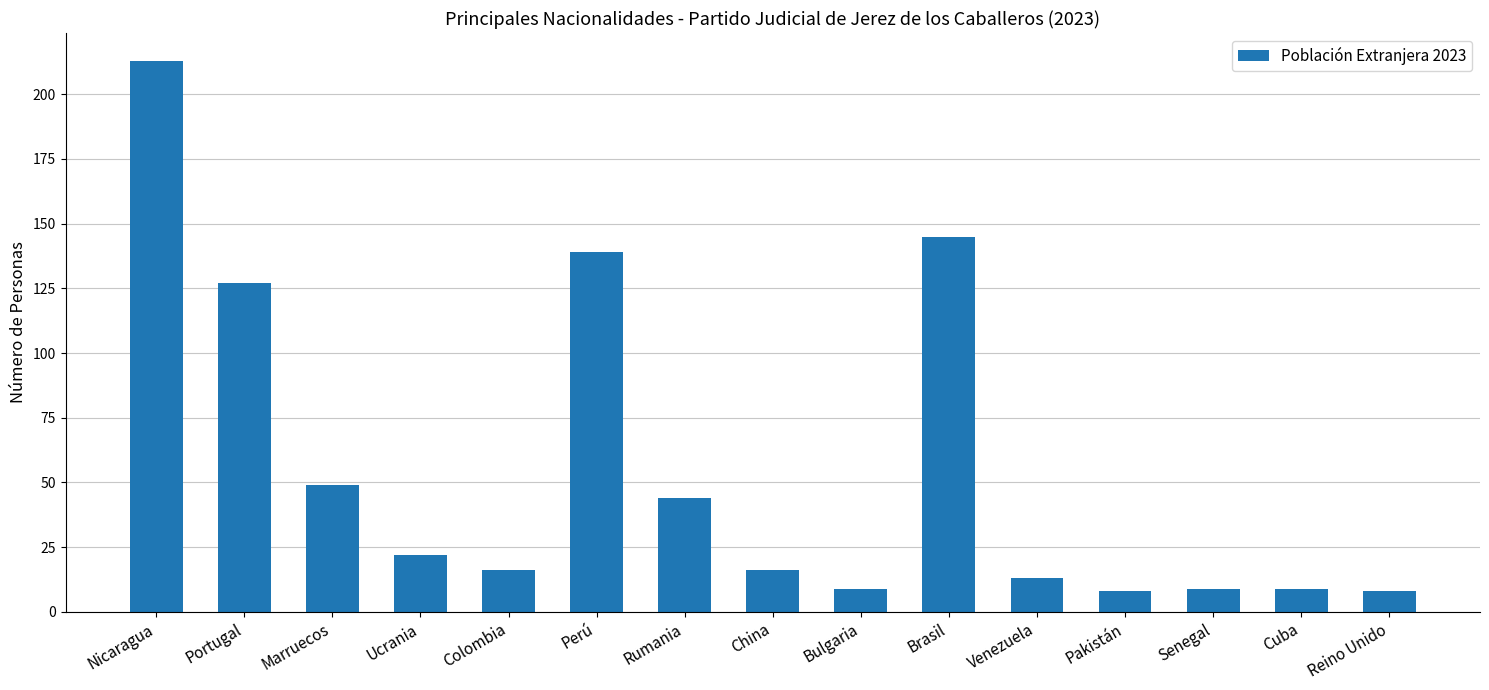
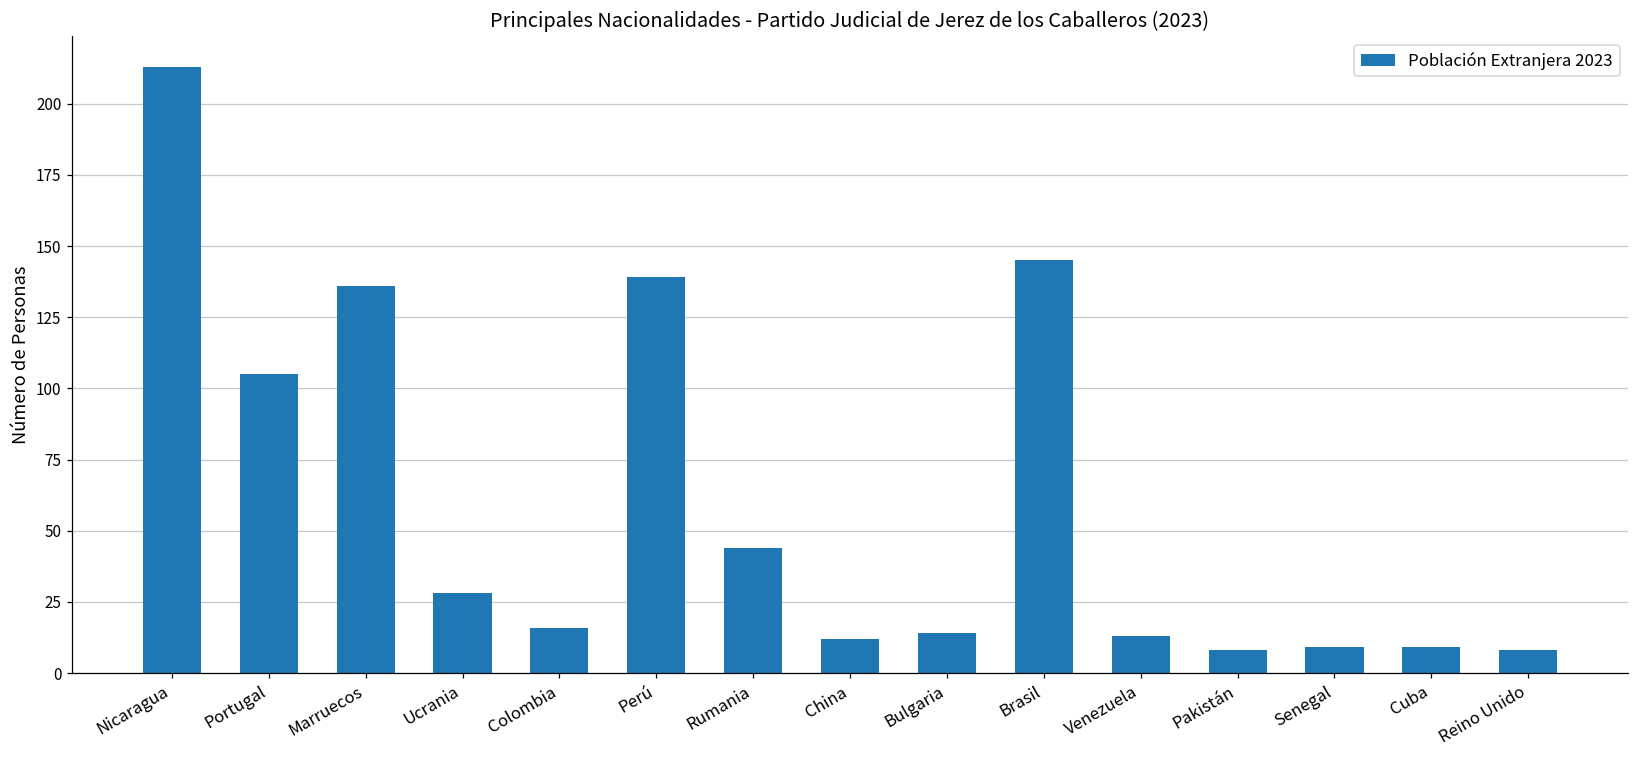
  {
    "Nicaragua": 213,
-   "Portugal": 127,
-   "Marruecos": 49,
-   "Ucrania": 22,
+   "Portugal": 105,
+   "Marruecos": 136,
+   "Ucrania": 28,
    "Colombia": 16,
    "Perú": 139,
    "Rumania": 44,
-   "China": 16,
-   "Bulgaria": 9,
+   "China": 12,
+   "Bulgaria": 14,
    "Brasil": 145,
    "Venezuela": 13,
    "Pakistán": 8,
    "Senegal": 9,
    "Cuba": 9,
    "Reino Unido": 8
  }
